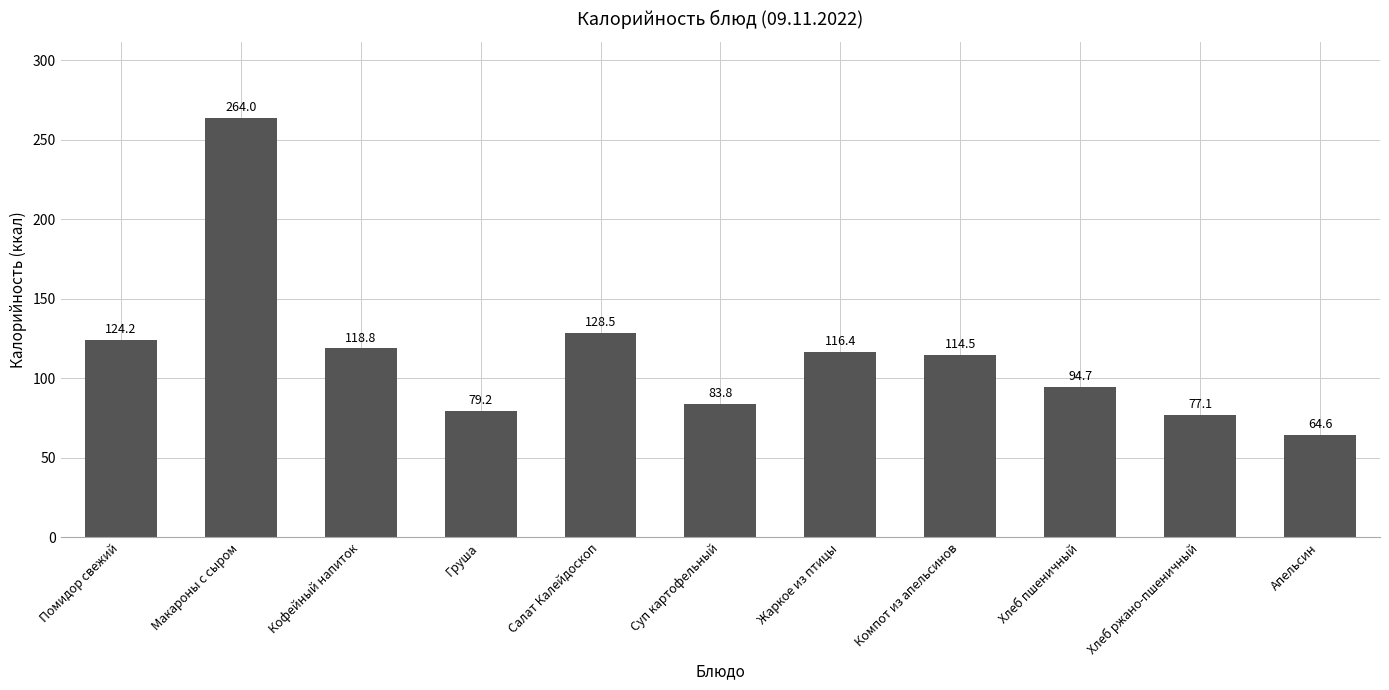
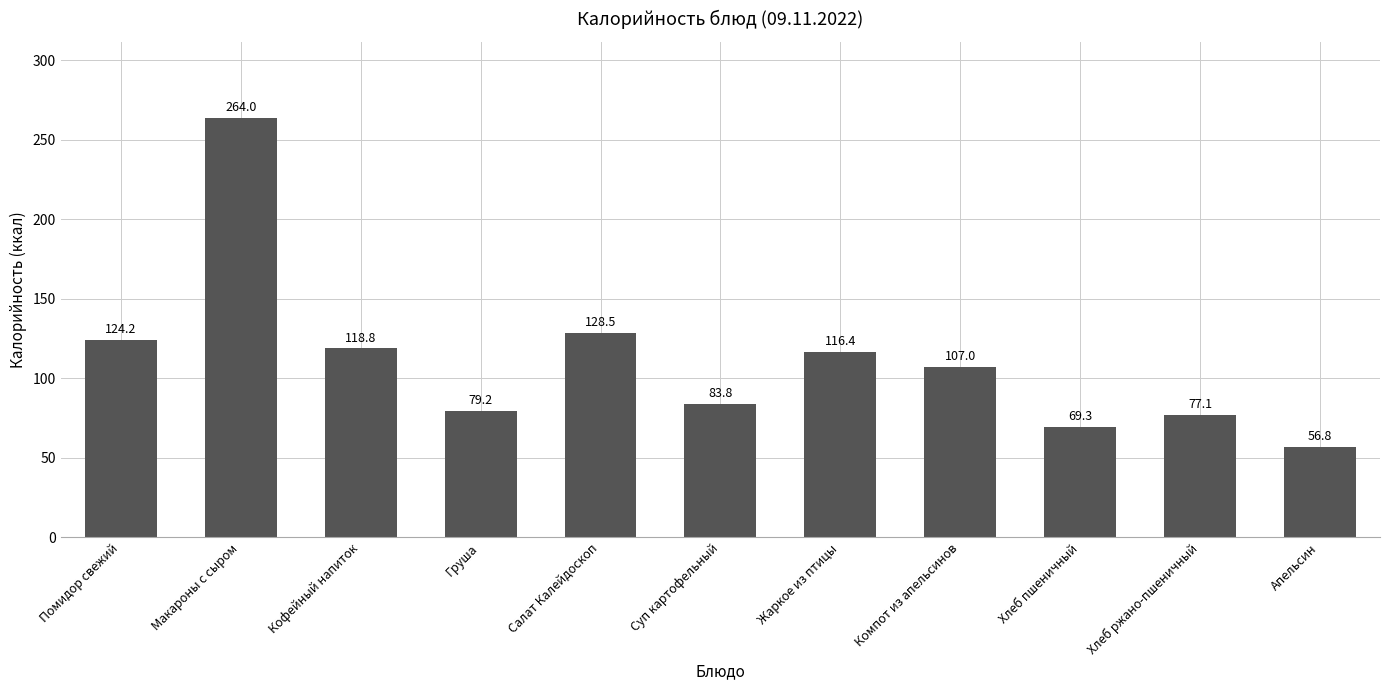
  {
    "Помидор свежий": 124.2,
    "Макароны с сыром": 264.0,
    "Кофейный напиток": 118.8,
    "Груша": 79.2,
    "Салат Калейдоскоп": 128.5,
    "Суп картофельный": 83.8,
    "Жаркое из птицы": 116.4,
-   "Компот из апельсинов": 114.5,
-   "Хлеб пшеничный": 94.7,
+   "Компот из апельсинов": 107.0,
+   "Хлеб пшеничный": 69.3,
    "Хлеб ржано-пшеничный": 77.1,
-   "Апельсин": 64.6
+   "Апельсин": 56.8
  }
